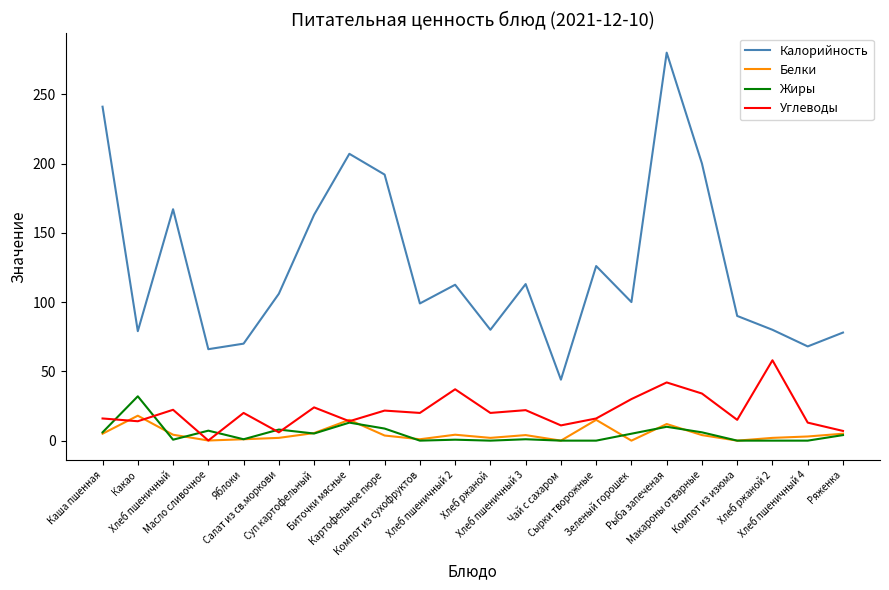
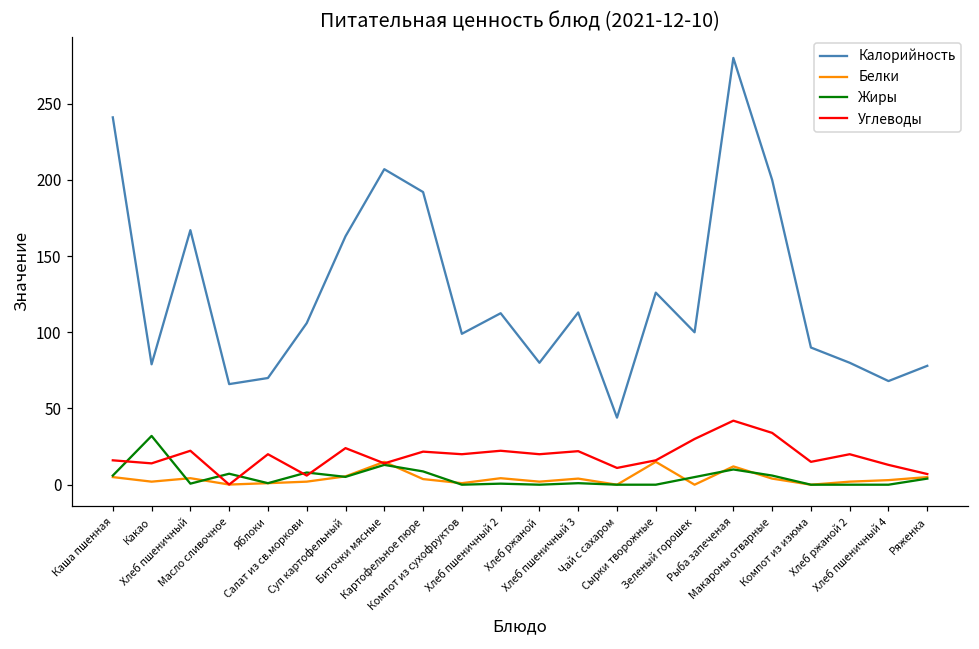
  {
    "Калорийность": {
      "Каша пшенная": 241,
      "Какао": 79,
      "Хлеб пшеничный": 167,
      "Масло сливочное": 66,
      "Яблоки": 70,
      "Салат из св.моркови": 106,
      "Суп картофельный": 163,
      "Биточки мясные": 207,
      "Картофельное пюре": 192,
      "Компот из сухофруктов": 99,
      "Хлеб пшеничный 2": 113,
      "Хлеб ржаной": 80,
      "Хлеб пшеничный 3": 113,
      "Чай с сахаром": 44,
      "Сырки творожные": 126,
      "Зеленый горошек": 100,
      "Рыба запеченая": 280,
      "Макароны отварные": 200,
      "Компот из изюма": 90,
      "Хлеб ржаной 2": 80,
      "Хлеб пшеничный 4": 68,
      "Ряженка": 78
    },
    "Белки": {
-     "Какао": 18,
+     "Какао": 2,
      "Хлеб пшеничный": 4,
      "Салат из св.моркови": 2,
      "Картофельное пюре": 4,
      "Хлеб пшеничный 2": 4,
      "Хлеб ржаной": 2,
      "Хлеб пшеничный 3": 4,
      "Зеленый горошек": 0,
      "Рыба запеченая": 12,
      "Макароны отварные": 4,
      "Хлеб ржаной 2": 2,
      "Хлеб пшеничный 4": 3
    },
    "Жиры": {
      "Какао": 32,
      "Хлеб пшеничный": 1,
      "Масло сливочное": 7,
      "Салат из св.моркови": 8,
      "Картофельное пюре": 9,
      "Хлеб пшеничный 2": 1,
      "Хлеб ржаной": 0,
      "Хлеб пшеничный 3": 1,
      "Сырки творожные": 0,
      "Зеленый горошек": 5,
      "Рыба запеченая": 10,
      "Макароны отварные": 6,
      "Хлеб ржаной 2": 0,
      "Хлеб пшеничный 4": 0
    },
    "Углеводы": {
      "Каша пшенная": 16,
      "Какао": 14,
      "Хлеб пшеничный": 22,
      "Яблоки": 20,
      "Салат из св.моркови": 6,
      "Суп картофельный": 24,
      "Картофельное пюре": 22,
      "Компот из сухофруктов": 20,
-     "Хлеб пшеничный 2": 37,
+     "Хлеб пшеничный 2": 22,
      "Хлеб ржаной": 20,
      "Хлеб пшеничный 3": 22,
      "Чай с сахаром": 11,
      "Зеленый горошек": 30,
      "Рыба запеченая": 42,
      "Макароны отварные": 34,
      "Компот из изюма": 15,
-     "Хлеб ржаной 2": 58,
+     "Хлеб ржаной 2": 20,
      "Хлеб пшеничный 4": 13,
      "Ряженка": 7
    }
  }
